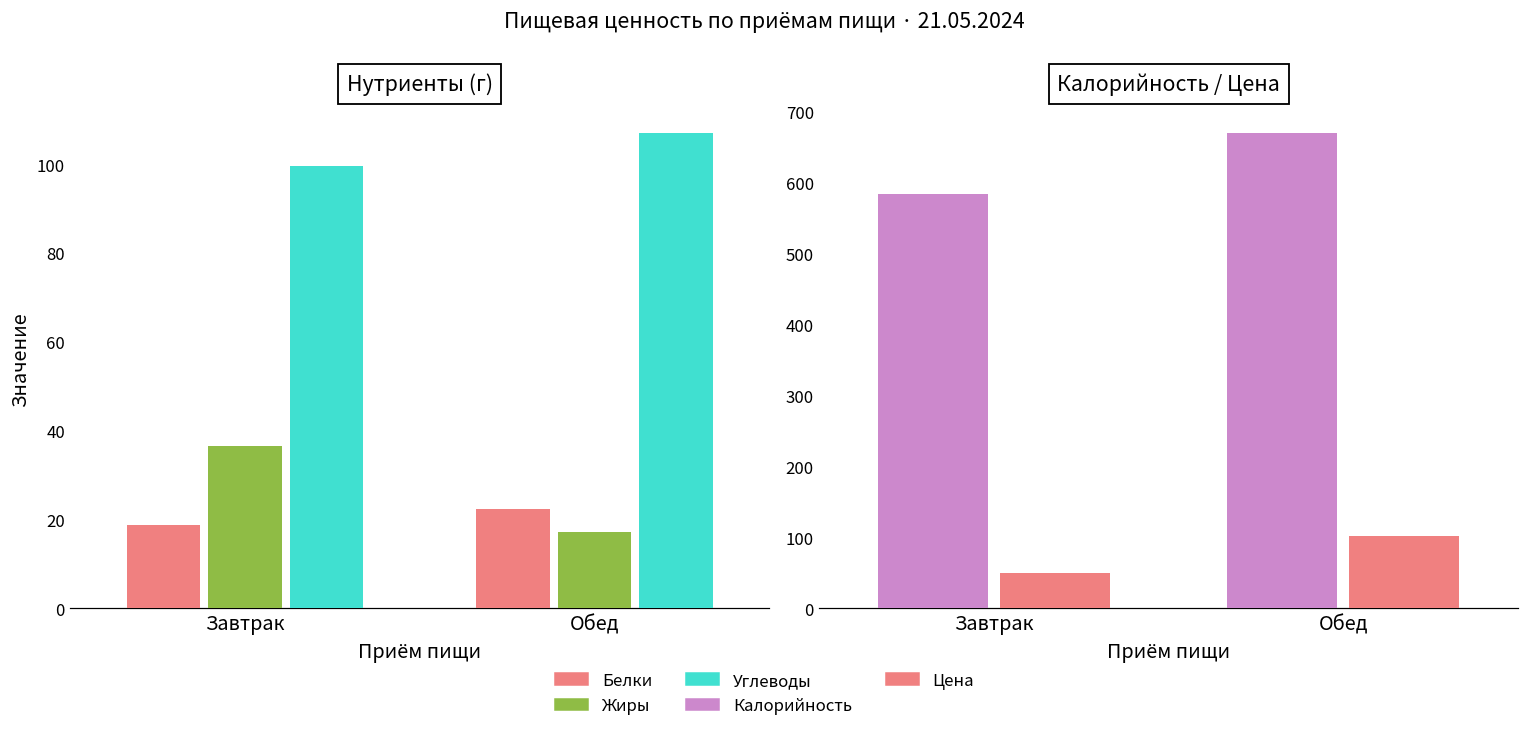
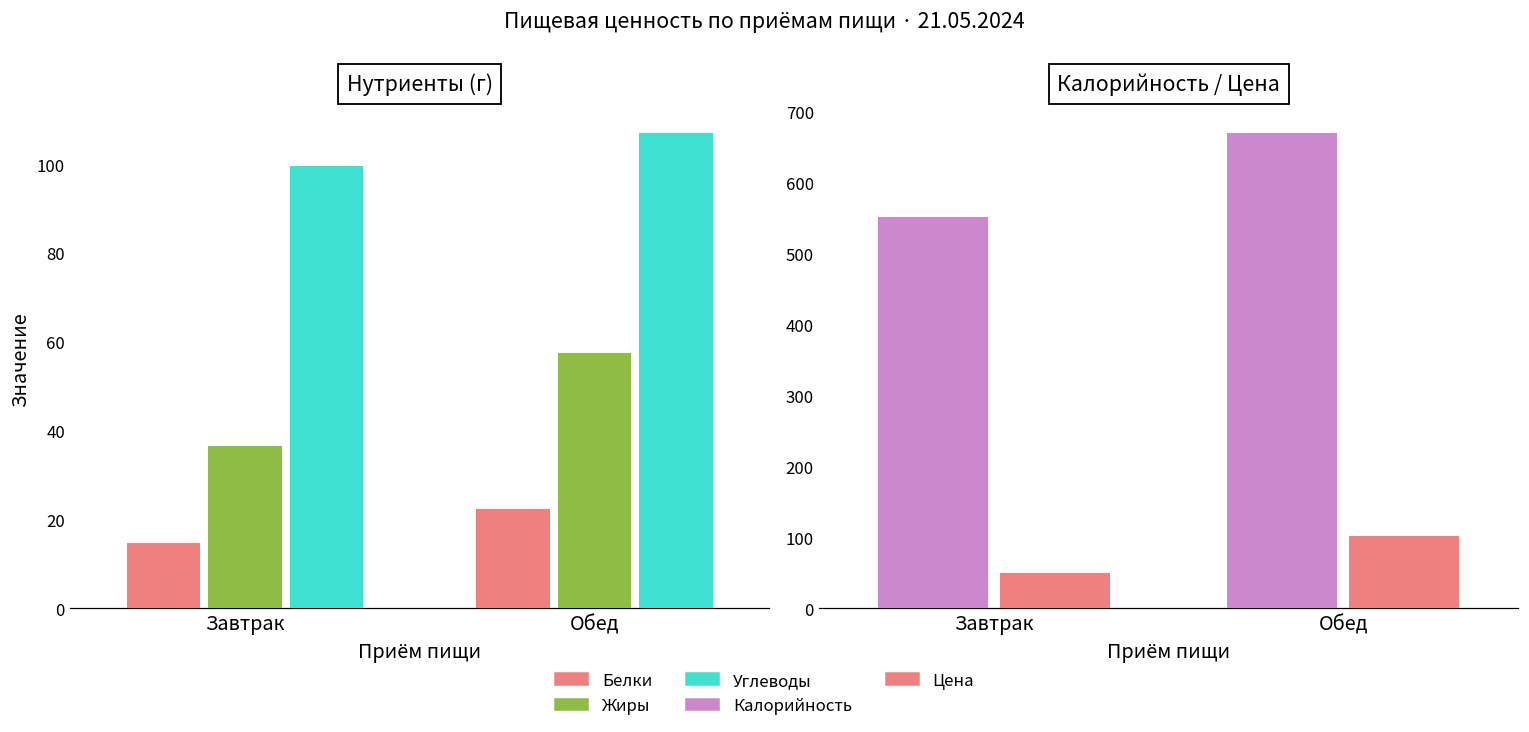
  {
    "Нутриенты (г)": {
      "Белки": {
-       "Завтрак": 19,
+       "Завтрак": 15,
        "Обед": 22
      },
      "Жиры": {
        "Завтрак": 37,
-       "Обед": 17
+       "Обед": 58
      },
      "Углеводы": {
        "Завтрак": 100,
        "Обед": 107
      }
    },
    "Калорийность / Цена": {
      "Калорийность": {
-       "Завтрак": 580,
+       "Завтрак": 550,
        "Обед": 670
      },
      "Цена": {
        "Завтрак": 50,
        "Обед": 100
      }
    }
  }
